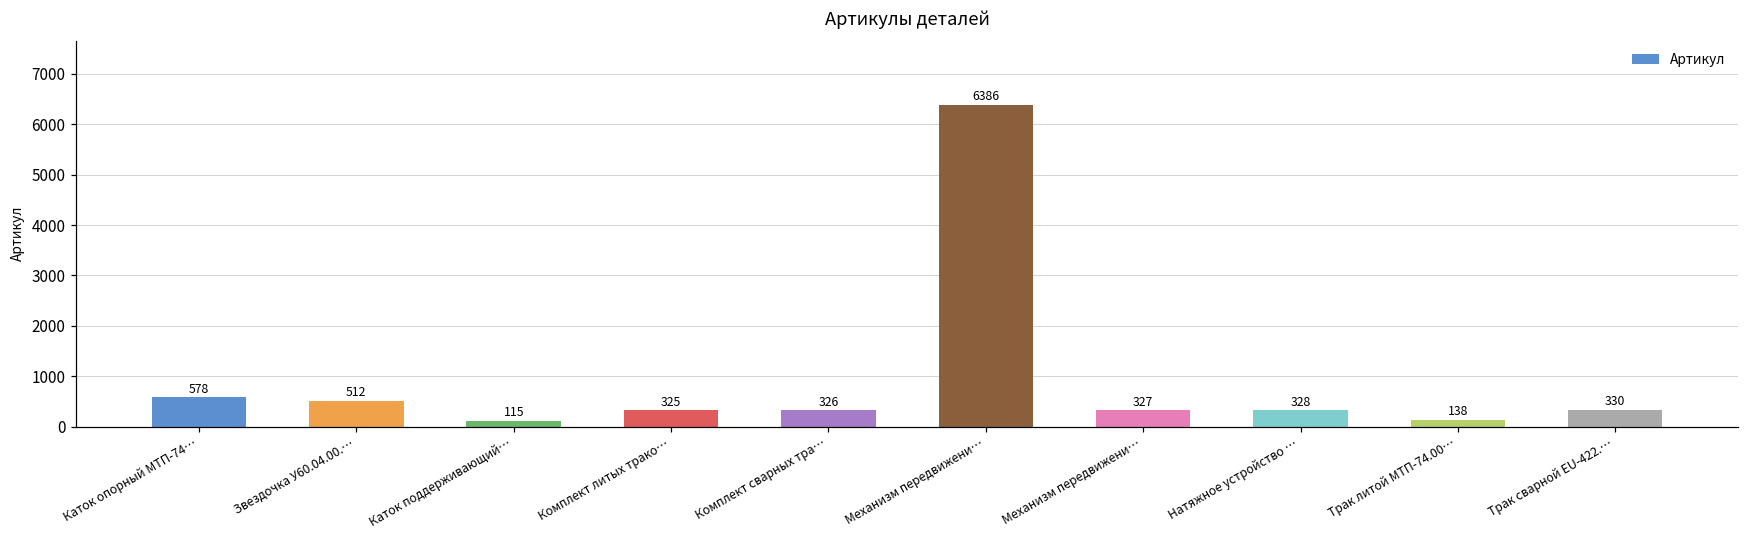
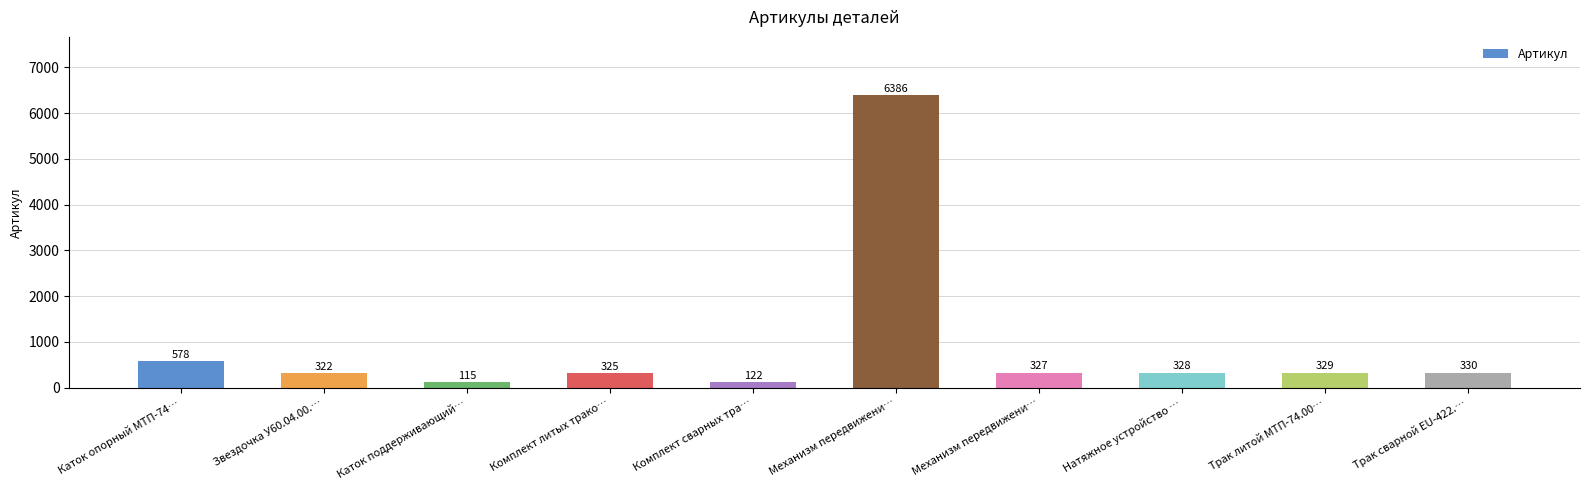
  {
    "Каток опорный МТП-74…": 578,
-   "Звездочка У60.04.00.…": 512,
+   "Звездочка У60.04.00.…": 322,
    "Каток поддерживающий…": 115,
    "Комплект литых трако…": 325,
-   "Комплект сварных тра…": 326,
+   "Комплект сварных тра…": 122,
    "Натяжное устройство …": 328,
-   "Трак литой МТП-74.00…": 138,
+   "Трак литой МТП-74.00…": 329,
    "Трак сварной EU-422.…": 330
  }
